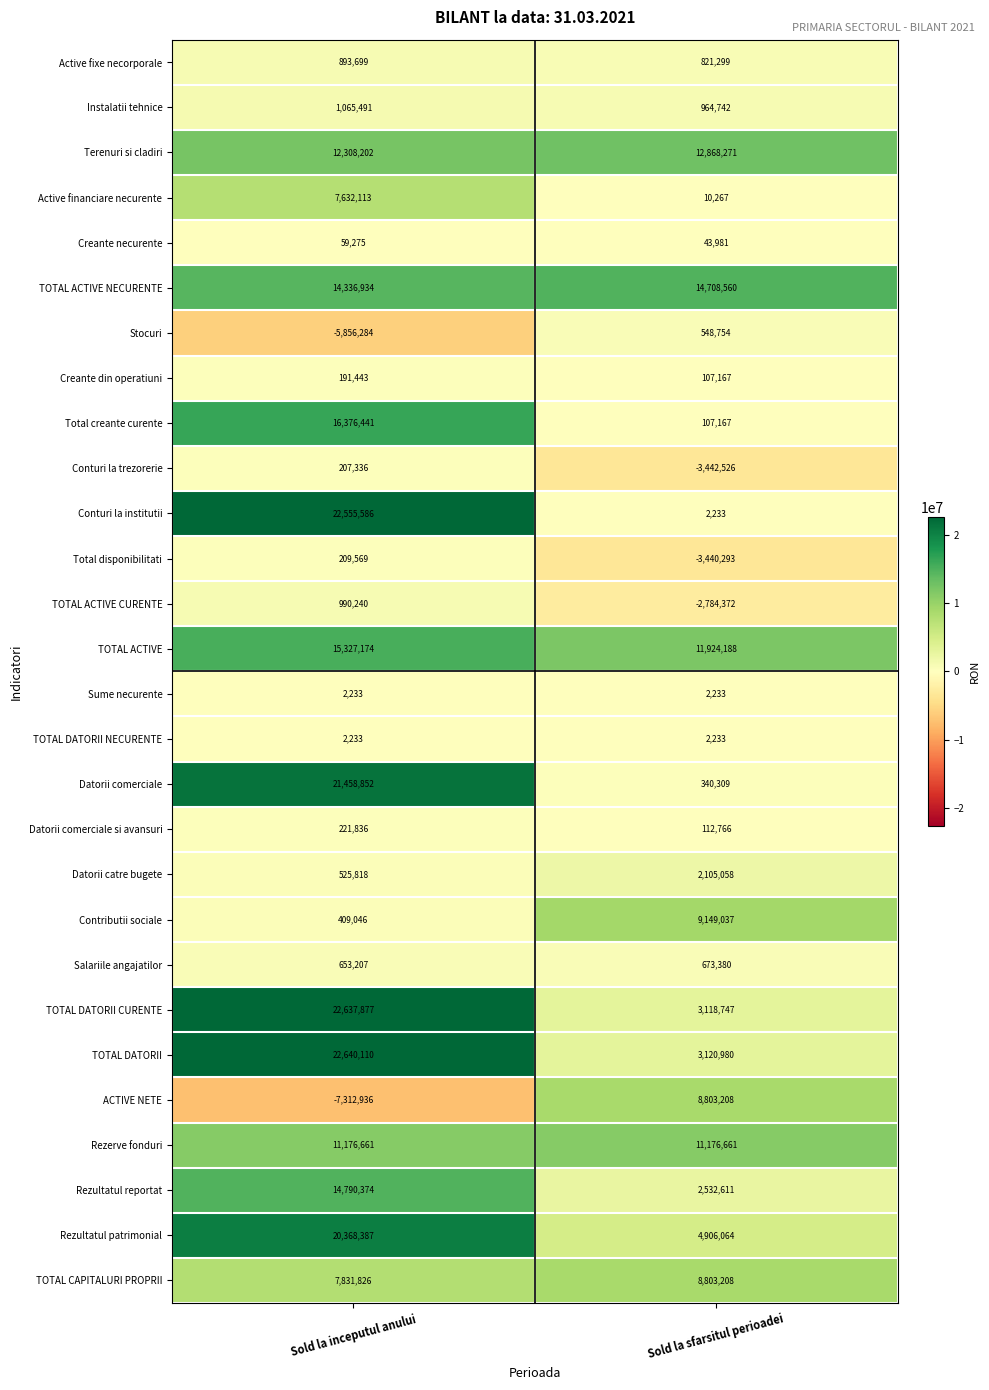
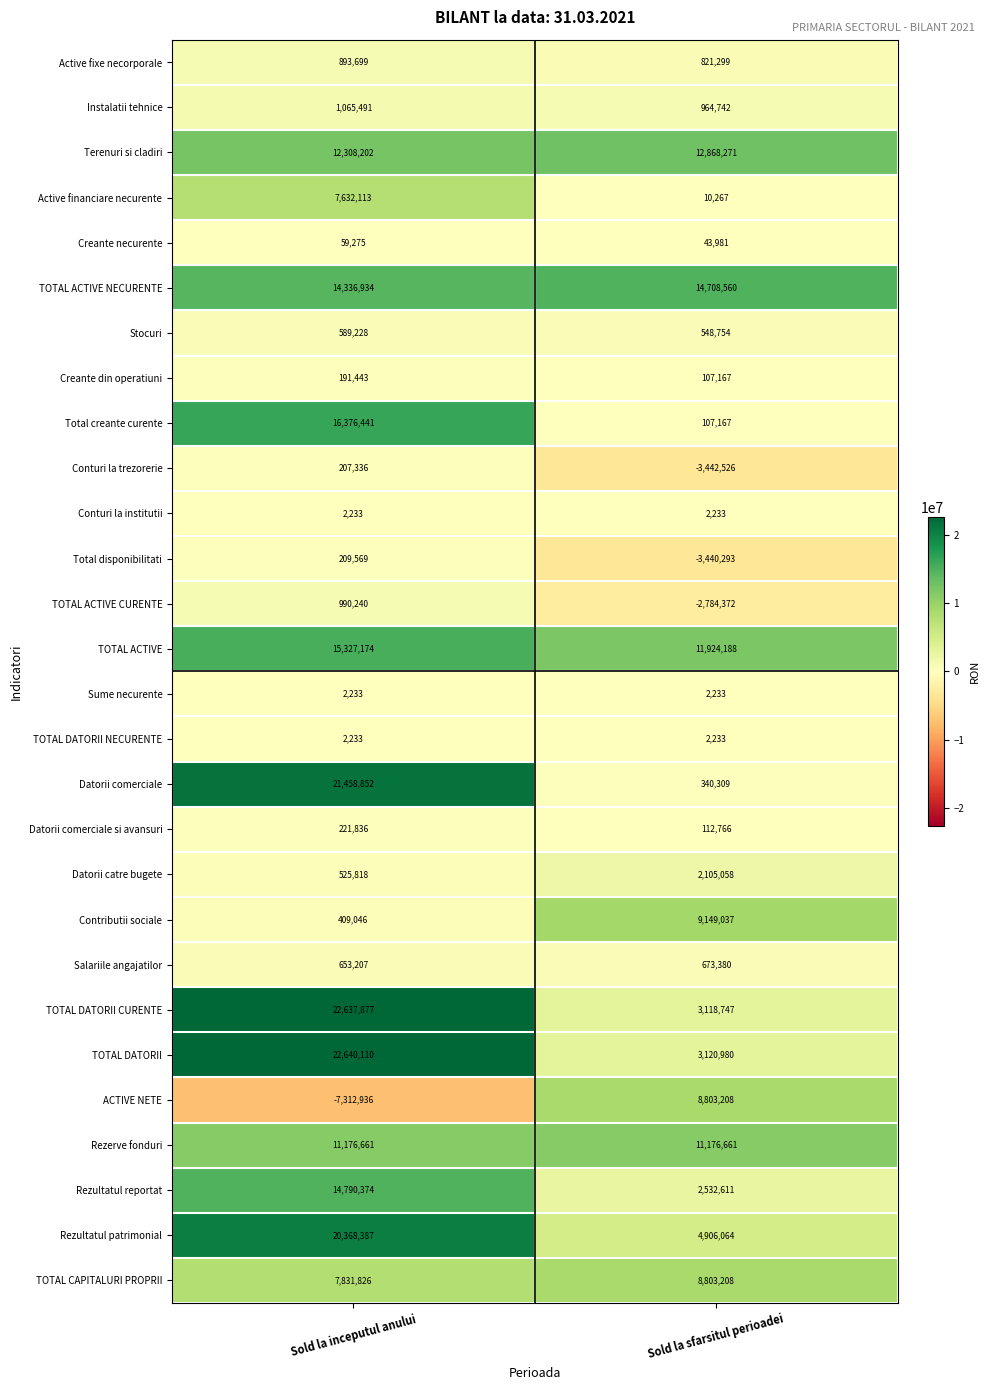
  {
    "Active fixe necorporale": {
      "Sold la inceputul anului": "893,699",
      "Sold la sfarsitul perioadei": "821,299"
    },
    "Instalatii tehnice": {
      "Sold la inceputul anului": "1,065,491",
      "Sold la sfarsitul perioadei": "964,742"
    },
    "Terenuri si cladiri": {
      "Sold la inceputul anului": "12,308,202",
      "Sold la sfarsitul perioadei": "12,868,271"
    },
    "Active financiare necurente": {
      "Sold la inceputul anului": "7,632,113",
      "Sold la sfarsitul perioadei": "10,267"
    },
    "Creante necurente": {
      "Sold la inceputul anului": "59,275",
      "Sold la sfarsitul perioadei": "43,981"
    },
    "TOTAL ACTIVE NECURENTE": {
      "Sold la inceputul anului": "14,336,934",
      "Sold la sfarsitul perioadei": "14,708,560"
    },
    "Stocuri": {
-     "Sold la inceputul anului": "-5,856,284",
+     "Sold la inceputul anului": "589,228",
      "Sold la sfarsitul perioadei": "548,754"
    },
    "Creante din operatiuni": {
      "Sold la inceputul anului": "191,443",
      "Sold la sfarsitul perioadei": "107,167"
    },
    "Total creante curente": {
      "Sold la inceputul anului": "16,376,441",
      "Sold la sfarsitul perioadei": "107,167"
    },
    "Conturi la trezorerie": {
      "Sold la inceputul anului": "207,336",
      "Sold la sfarsitul perioadei": "-3,442,526"
    },
    "Conturi la institutii": {
-     "Sold la inceputul anului": "22,555,586",
+     "Sold la inceputul anului": "2,233",
      "Sold la sfarsitul perioadei": "2,233"
    },
    "Total disponibilitati": {
      "Sold la inceputul anului": "209,569",
      "Sold la sfarsitul perioadei": "-3,440,293"
    },
    "TOTAL ACTIVE CURENTE": {
      "Sold la inceputul anului": "990,240",
      "Sold la sfarsitul perioadei": "-2,784,372"
    },
    "TOTAL ACTIVE": {
      "Sold la inceputul anului": "15,327,174",
      "Sold la sfarsitul perioadei": "11,924,188"
    },
    "Sume necurente": {
      "Sold la inceputul anului": "2,233",
      "Sold la sfarsitul perioadei": "2,233"
    },
    "TOTAL DATORII NECURENTE": {
      "Sold la inceputul anului": "2,233",
      "Sold la sfarsitul perioadei": "2,233"
    },
    "Datorii comerciale": {
      "Sold la inceputul anului": "21,458,852",
      "Sold la sfarsitul perioadei": "340,309"
    },
    "Datorii comerciale si avansuri": {
      "Sold la inceputul anului": "221,836",
      "Sold la sfarsitul perioadei": "112,766"
    },
    "Datorii catre bugete": {
      "Sold la inceputul anului": "525,818",
      "Sold la sfarsitul perioadei": "2,105,058"
    },
    "Contributii sociale": {
      "Sold la inceputul anului": "409,046",
      "Sold la sfarsitul perioadei": "9,149,037"
    },
    "Salariile angajatilor": {
      "Sold la inceputul anului": "653,207",
      "Sold la sfarsitul perioadei": "673,380"
    },
    "TOTAL DATORII CURENTE": {
      "Sold la inceputul anului": "22,637,877",
      "Sold la sfarsitul perioadei": "3,118,747"
    },
    "TOTAL DATORII": {
      "Sold la inceputul anului": "22,640,110",
      "Sold la sfarsitul perioadei": "3,120,980"
    },
    "ACTIVE NETE": {
      "Sold la inceputul anului": "-7,312,936",
      "Sold la sfarsitul perioadei": "8,803,208"
    },
    "Rezerve fonduri": {
      "Sold la inceputul anului": "11,176,661",
      "Sold la sfarsitul perioadei": "11,176,661"
    },
    "Rezultatul reportat": {
      "Sold la inceputul anului": "14,790,374",
      "Sold la sfarsitul perioadei": "2,532,611"
    },
    "Rezultatul patrimonial": {
      "Sold la inceputul anului": "20,368,387",
      "Sold la sfarsitul perioadei": "4,906,064"
    },
    "TOTAL CAPITALURI PROPRII": {
      "Sold la inceputul anului": "7,831,826",
      "Sold la sfarsitul perioadei": "8,803,208"
    }
  }
